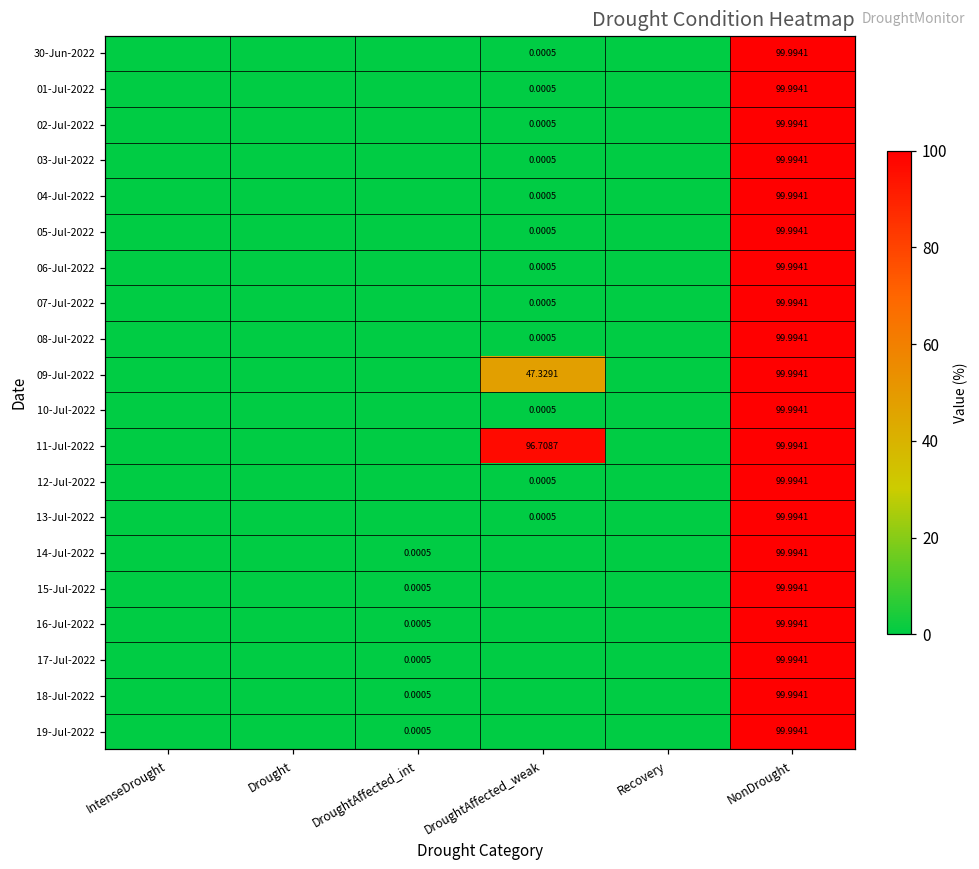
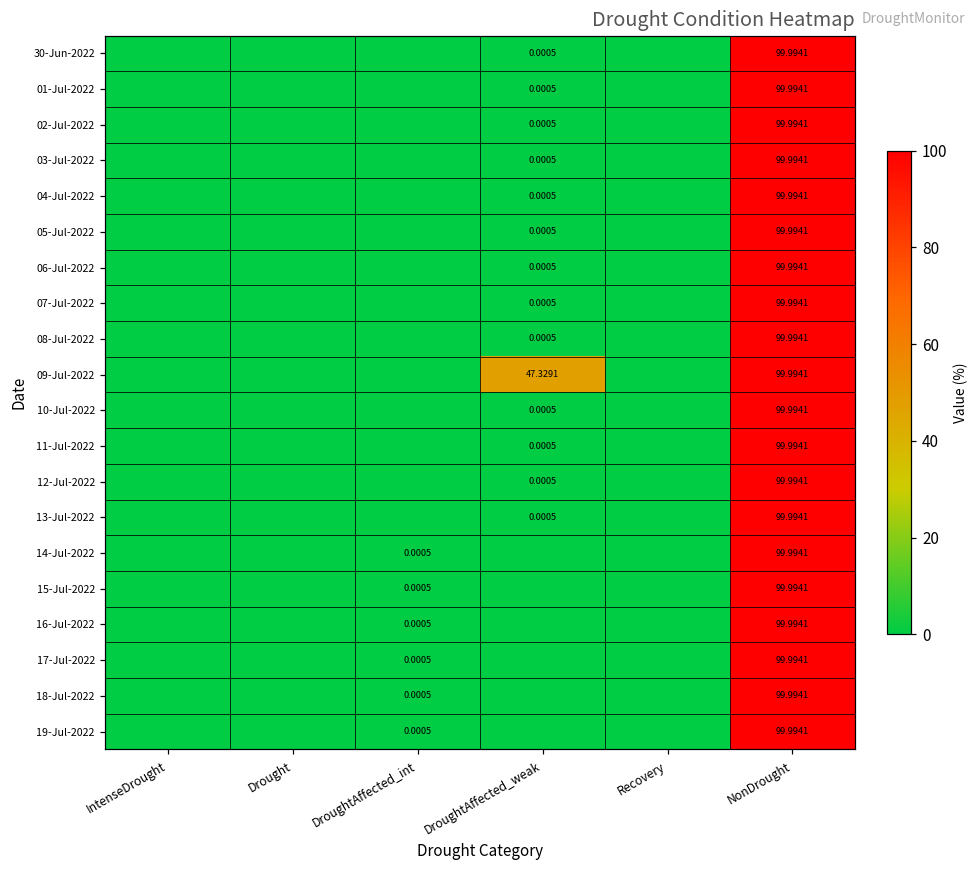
  {
    "30-Jun-2022": {
      "DroughtAffected_weak": 0.0005,
      "NonDrought": 99.9941
    },
    "01-Jul-2022": {
      "DroughtAffected_weak": 0.0005,
      "NonDrought": 99.9941
    },
    "02-Jul-2022": {
      "DroughtAffected_weak": 0.0005,
      "NonDrought": 99.9941
    },
    "03-Jul-2022": {
      "DroughtAffected_weak": 0.0005,
      "NonDrought": 99.9941
    },
    "04-Jul-2022": {
      "DroughtAffected_weak": 0.0005,
      "NonDrought": 99.9941
    },
    "05-Jul-2022": {
      "DroughtAffected_weak": 0.0005,
      "NonDrought": 99.9941
    },
    "06-Jul-2022": {
      "DroughtAffected_weak": 0.0005,
      "NonDrought": 99.9941
    },
    "07-Jul-2022": {
      "DroughtAffected_weak": 0.0005,
      "NonDrought": 99.9941
    },
    "08-Jul-2022": {
      "DroughtAffected_weak": 0.0005,
      "NonDrought": 99.9941
    },
    "09-Jul-2022": {
      "DroughtAffected_weak": 47.3291,
      "NonDrought": 99.9941
    },
    "10-Jul-2022": {
      "DroughtAffected_weak": 0.0005,
      "NonDrought": 99.9941
    },
    "11-Jul-2022": {
-     "DroughtAffected_weak": 96.7087,
+     "DroughtAffected_weak": 0.0005,
      "NonDrought": 99.9941
    },
    "12-Jul-2022": {
      "DroughtAffected_weak": 0.0005,
      "NonDrought": 99.9941
    },
    "13-Jul-2022": {
      "DroughtAffected_weak": 0.0005,
      "NonDrought": 99.9941
    },
    "14-Jul-2022": {
      "DroughtAffected_int": 0.0005,
      "NonDrought": 99.9941
    },
    "15-Jul-2022": {
      "DroughtAffected_int": 0.0005,
      "NonDrought": 99.9941
    },
    "16-Jul-2022": {
      "DroughtAffected_int": 0.0005,
      "NonDrought": 99.9941
    },
    "17-Jul-2022": {
      "DroughtAffected_int": 0.0005,
      "NonDrought": 99.9941
    },
    "18-Jul-2022": {
      "DroughtAffected_int": 0.0005,
      "NonDrought": 99.9941
    },
    "19-Jul-2022": {
      "DroughtAffected_int": 0.0005,
      "NonDrought": 99.9941
    }
  }
